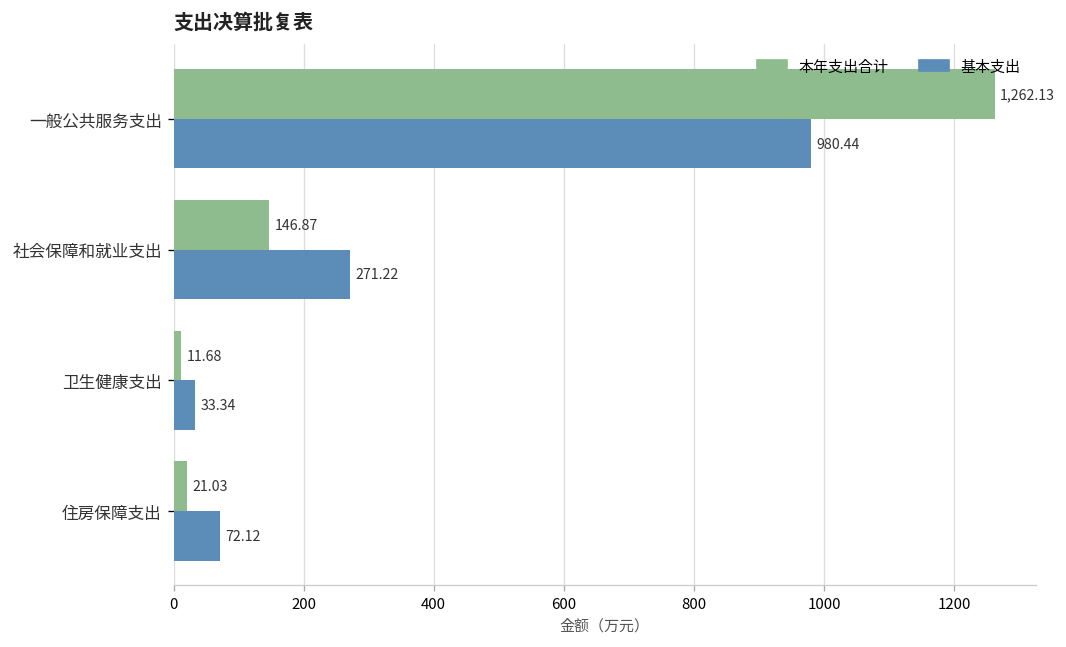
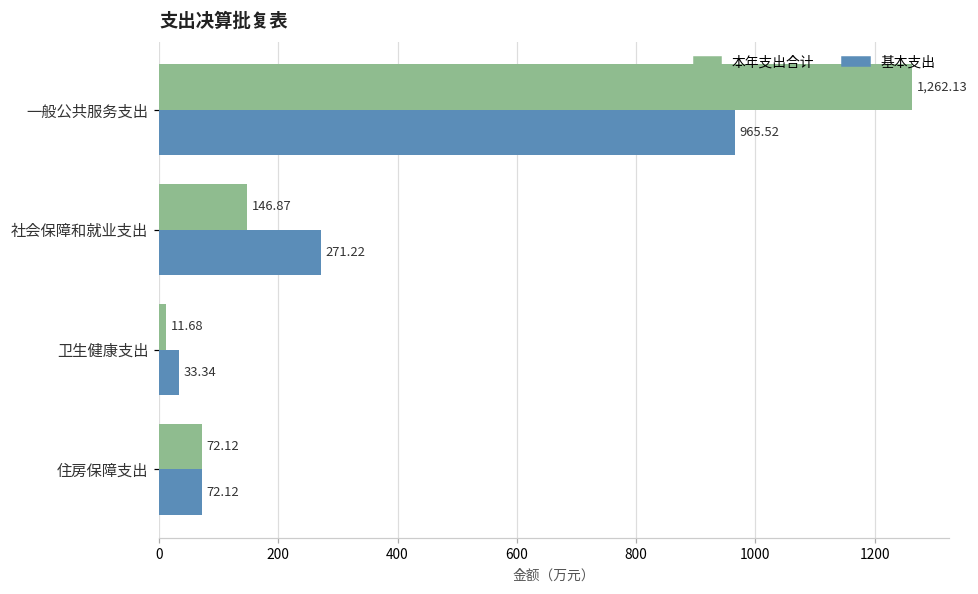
  {
    "本年支出合计": {
      "一般公共服务支出": "1,262.13",
      "社会保障和就业支出": "146.87",
      "卫生健康支出": "11.68",
-     "住房保障支出": "21.03"
+     "住房保障支出": "72.12"
    },
    "基本支出": {
-     "一般公共服务支出": "980.44",
+     "一般公共服务支出": "965.52",
      "社会保障和就业支出": "271.22",
      "卫生健康支出": "33.34",
      "住房保障支出": "72.12"
    }
  }
